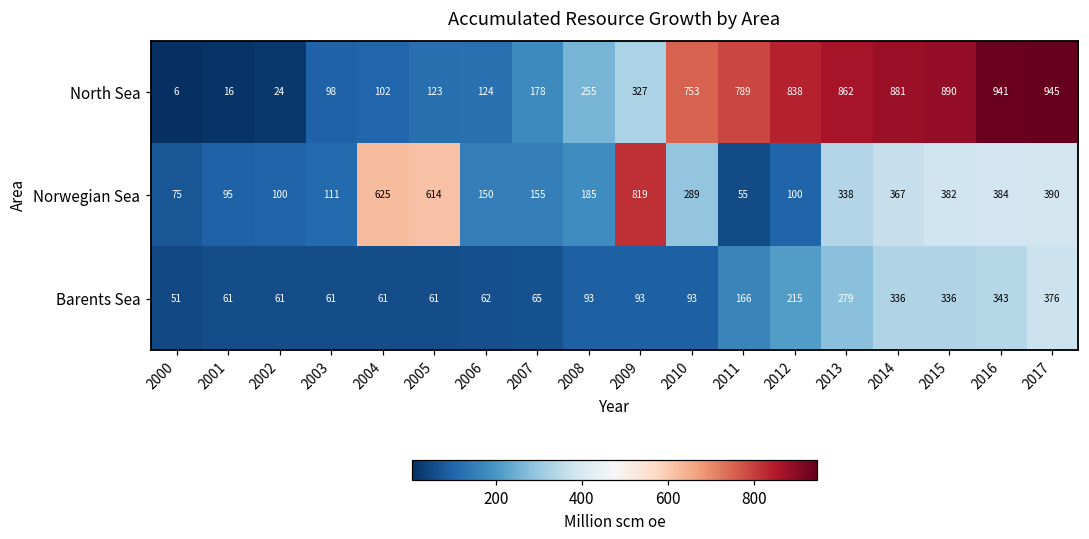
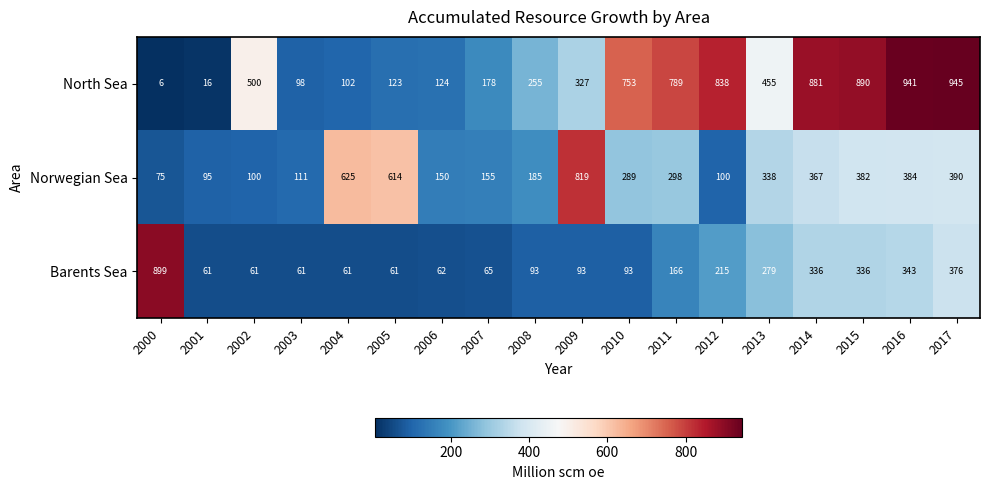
  {
    "North Sea": {
      "2000": 6,
      "2001": 16,
-     "2002": 24,
+     "2002": 500,
      "2003": 98,
      "2004": 102,
      "2005": 123,
      "2006": 124,
      "2007": 178,
      "2008": 255,
      "2009": 327,
      "2010": 753,
      "2011": 789,
      "2012": 838,
-     "2013": 862,
+     "2013": 455,
      "2014": 881,
      "2015": 890,
      "2016": 941,
      "2017": 945
    },
    "Norwegian Sea": {
      "2000": 75,
      "2001": 95,
      "2002": 100,
      "2003": 111,
      "2004": 625,
      "2005": 614,
      "2006": 150,
      "2007": 155,
      "2008": 185,
      "2009": 819,
      "2010": 289,
-     "2011": 55,
+     "2011": 298,
      "2012": 100,
      "2013": 338,
      "2014": 367,
      "2015": 382,
      "2016": 384,
      "2017": 390
    },
    "Barents Sea": {
-     "2000": 51,
+     "2000": 899,
      "2001": 61,
      "2002": 61,
      "2003": 61,
      "2004": 61,
      "2005": 61,
      "2006": 62,
      "2007": 65,
      "2008": 93,
      "2009": 93,
      "2010": 93,
      "2011": 166,
      "2012": 215,
      "2013": 279,
      "2014": 336,
      "2015": 336,
      "2016": 343,
      "2017": 376
    }
  }
